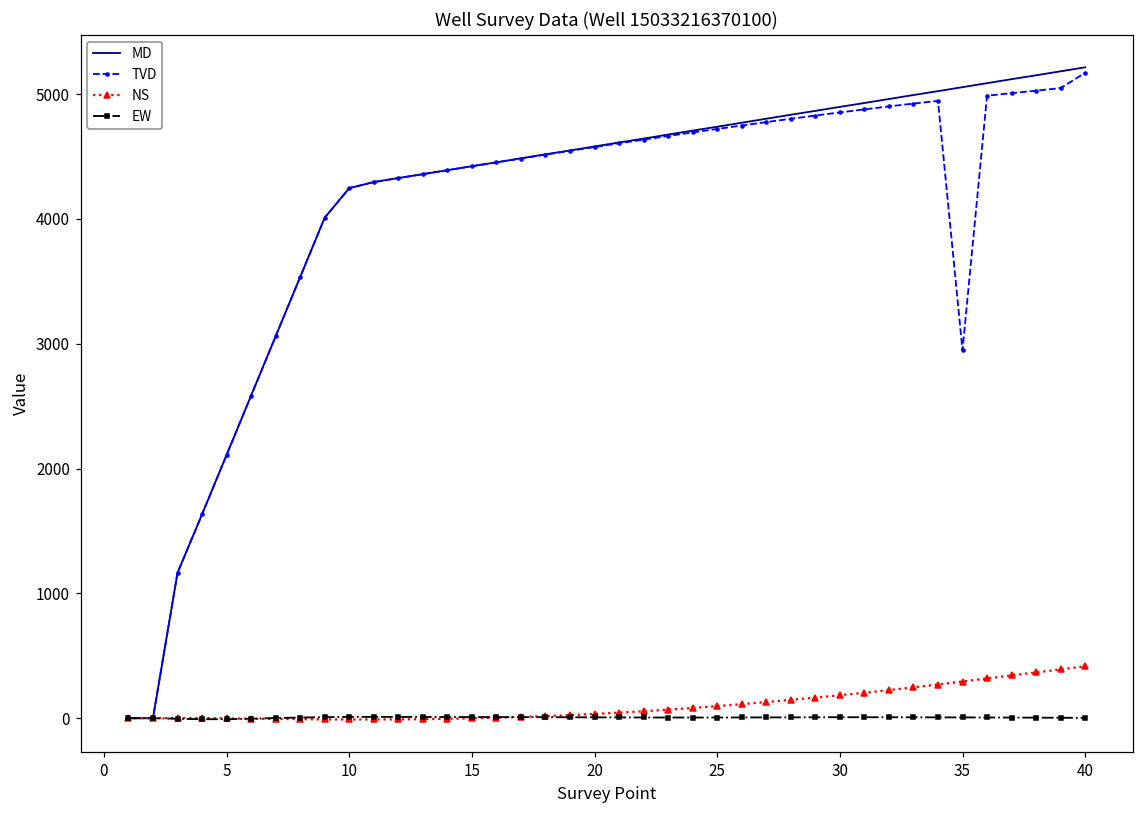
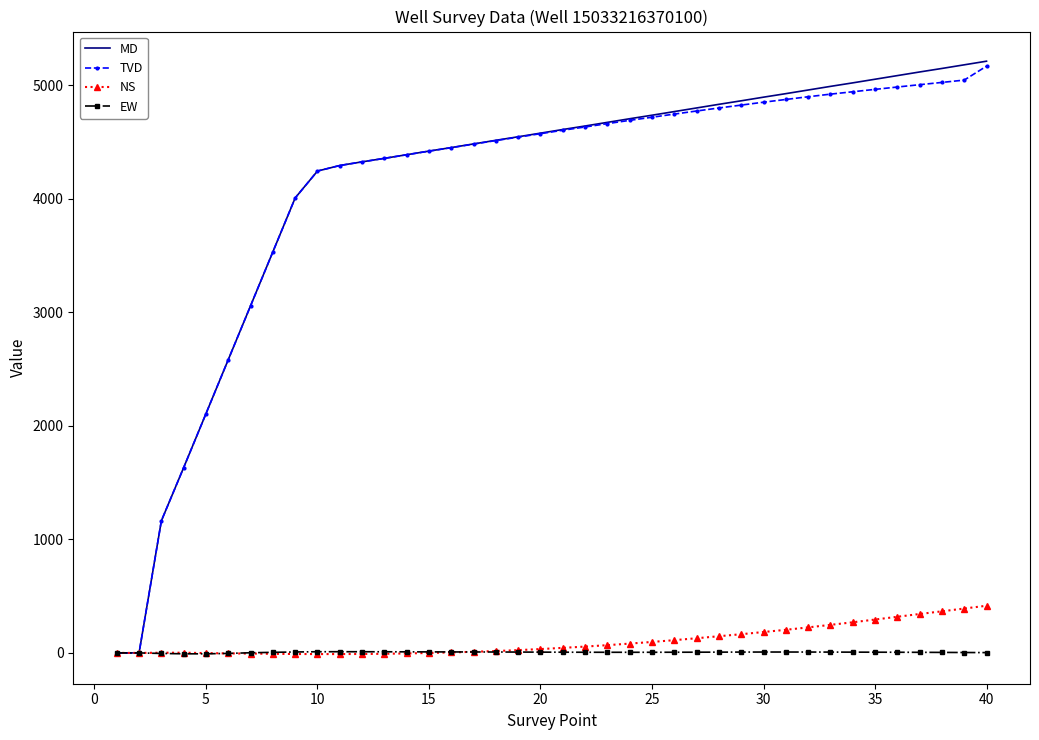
  {
    "MD": {
      "30": 4900,
      "35": 5060,
      "40": 5210
    },
    "TVD": {
      "30": 4850,
-     "35": 2950,
+     "35": 4970,
      "40": 5170
    },
    "NS": {
      "20": 30,
      "25": 100,
      "30": 180,
      "35": 290,
      "40": 420
    },
    "EW": {
      "20": 10,
      "25": 10,
      "30": 10,
      "35": 10,
      "40": 0
    }
  }
